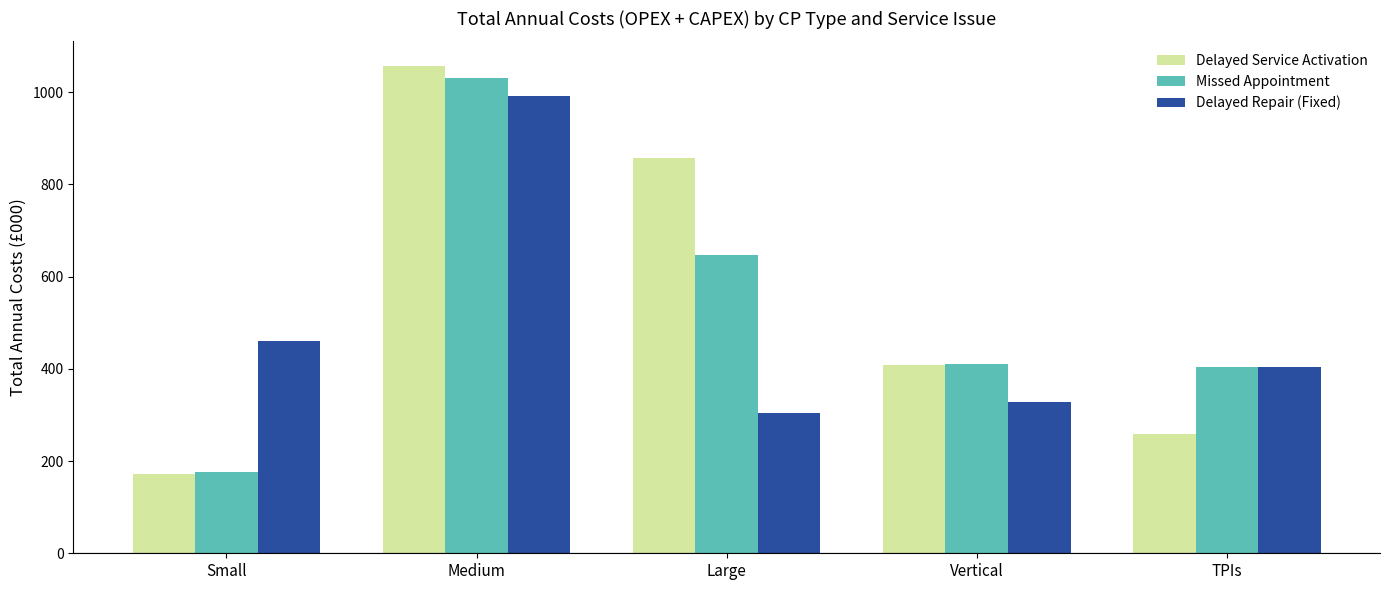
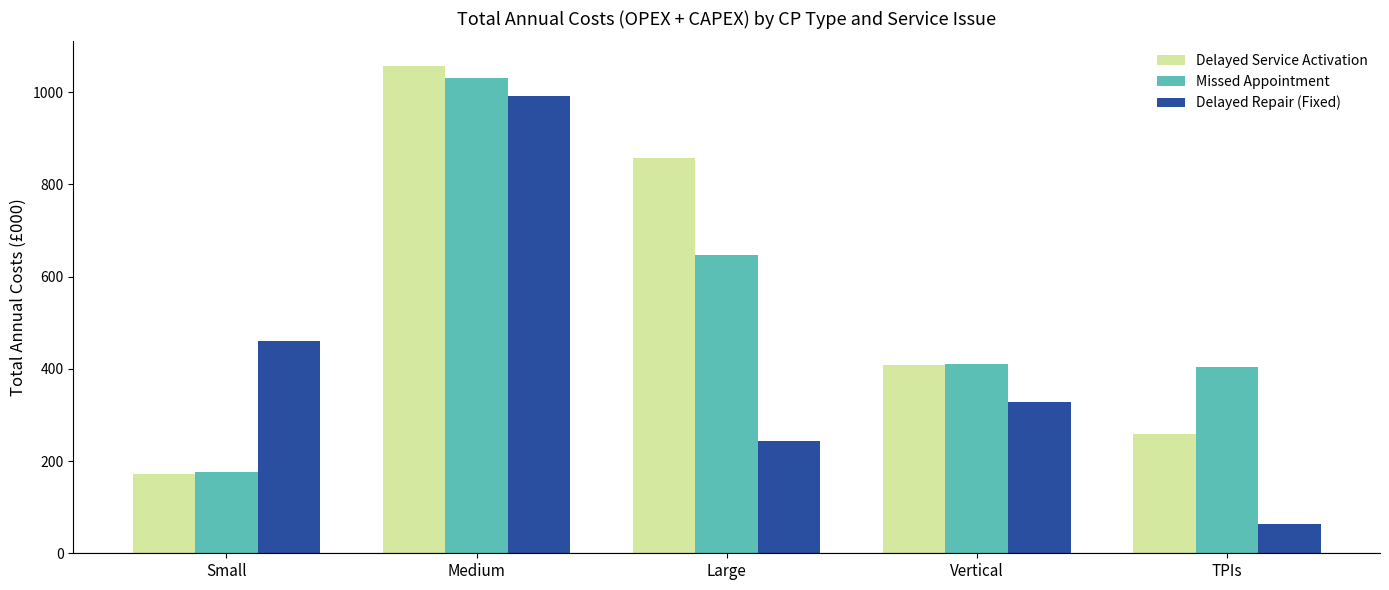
  {
    "Delayed Service Activation": {
      "Small": 170,
      "Medium": 1060,
      "Large": 860,
      "Vertical": 410,
      "TPIs": 260
    },
    "Missed Appointment": {
      "Small": 180,
      "Medium": 1030,
      "Large": 650,
      "Vertical": 410,
      "TPIs": 400
    },
    "Delayed Repair (Fixed)": {
      "Small": 460,
      "Medium": 990,
-     "Large": 300,
+     "Large": 240,
      "Vertical": 330,
-     "TPIs": 400
+     "TPIs": 60
    }
  }
